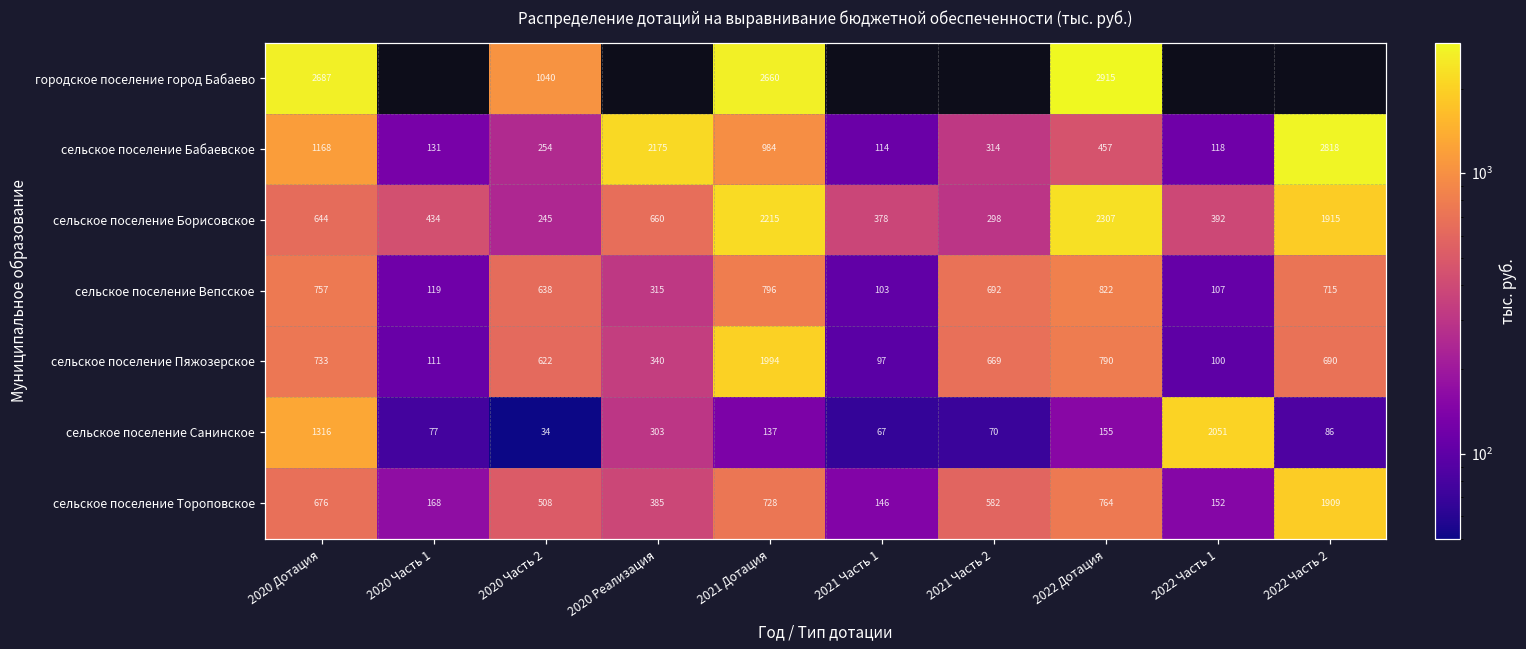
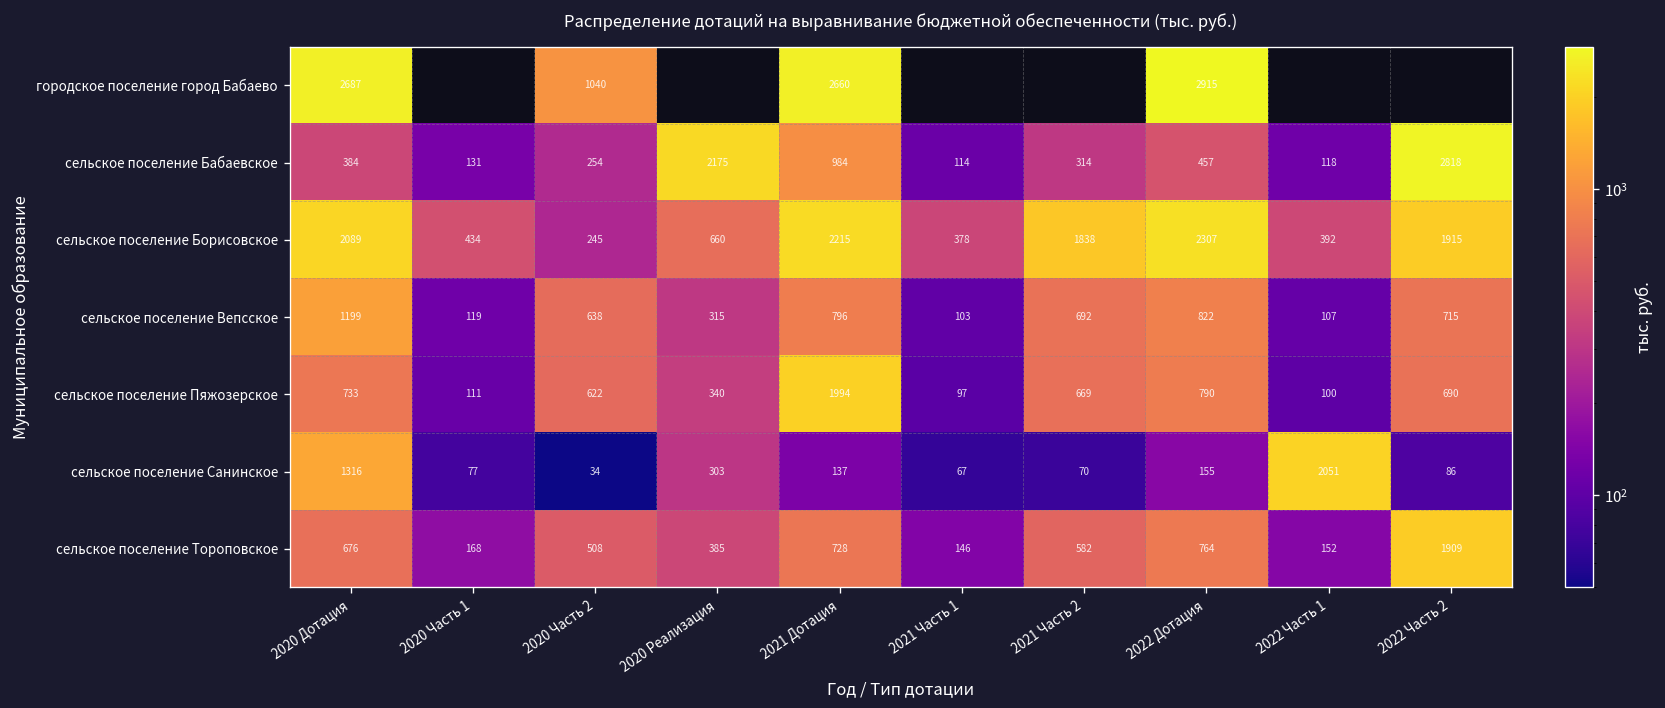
  {
    "городское поселение город Бабаево": {
      "2020 Дотация": 2687,
      "2020 Часть 2": 1040,
      "2021 Дотация": 2660,
      "2022 Дотация": 2915
    },
    "сельское поселение Бабаевское": {
-     "2020 Дотация": 1168,
+     "2020 Дотация": 384,
      "2020 Часть 1": 131,
      "2020 Часть 2": 254,
      "2020 Реализация": 2175,
      "2021 Дотация": 984,
      "2021 Часть 1": 114,
      "2021 Часть 2": 314,
      "2022 Дотация": 457,
      "2022 Часть 1": 118,
      "2022 Часть 2": 2818
    },
    "сельское поселение Борисовское": {
-     "2020 Дотация": 644,
+     "2020 Дотация": 2089,
      "2020 Часть 1": 434,
      "2020 Часть 2": 245,
      "2020 Реализация": 660,
      "2021 Дотация": 2215,
      "2021 Часть 1": 378,
-     "2021 Часть 2": 298,
+     "2021 Часть 2": 1838,
      "2022 Дотация": 2307,
      "2022 Часть 1": 392,
      "2022 Часть 2": 1915
    },
    "сельское поселение Вепсское": {
-     "2020 Дотация": 757,
+     "2020 Дотация": 1199,
      "2020 Часть 1": 119,
      "2020 Часть 2": 638,
      "2020 Реализация": 315,
      "2021 Дотация": 796,
      "2021 Часть 1": 103,
      "2021 Часть 2": 692,
      "2022 Дотация": 822,
      "2022 Часть 1": 107,
      "2022 Часть 2": 715
    },
    "сельское поселение Пяжозерское": {
      "2020 Дотация": 733,
      "2020 Часть 1": 111,
      "2020 Часть 2": 622,
      "2020 Реализация": 340,
      "2021 Дотация": 1994,
      "2021 Часть 1": 97,
      "2021 Часть 2": 669,
      "2022 Дотация": 790,
      "2022 Часть 1": 100,
      "2022 Часть 2": 690
    },
    "сельское поселение Санинское": {
      "2020 Дотация": 1316,
      "2020 Часть 1": 77,
      "2020 Часть 2": 34,
      "2020 Реализация": 303,
      "2021 Дотация": 137,
      "2021 Часть 1": 67,
      "2021 Часть 2": 70,
      "2022 Дотация": 155,
      "2022 Часть 1": 2051,
      "2022 Часть 2": 86
    },
    "сельское поселение Тороповское": {
      "2020 Дотация": 676,
      "2020 Часть 1": 168,
      "2020 Часть 2": 508,
      "2020 Реализация": 385,
      "2021 Дотация": 728,
      "2021 Часть 1": 146,
      "2021 Часть 2": 582,
      "2022 Дотация": 764,
      "2022 Часть 1": 152,
      "2022 Часть 2": 1909
    }
  }
